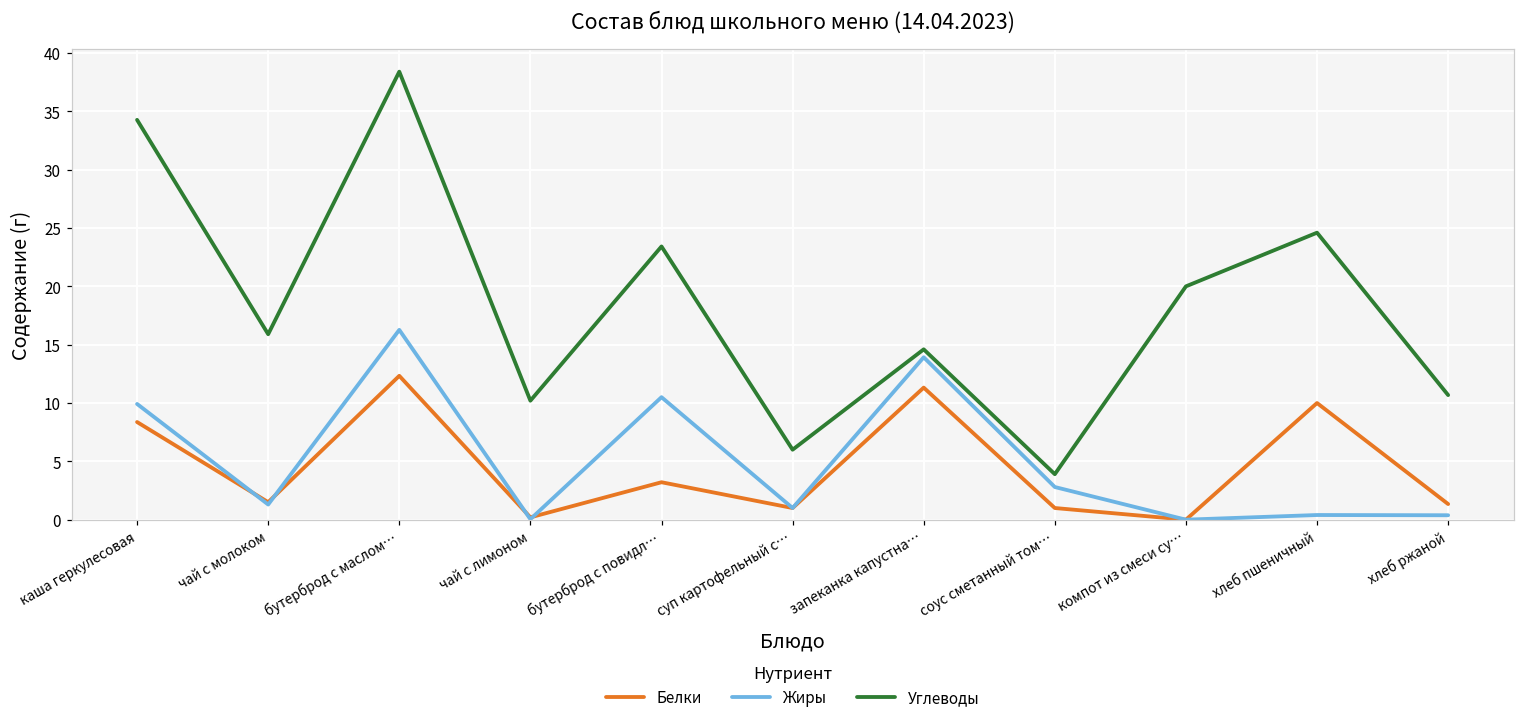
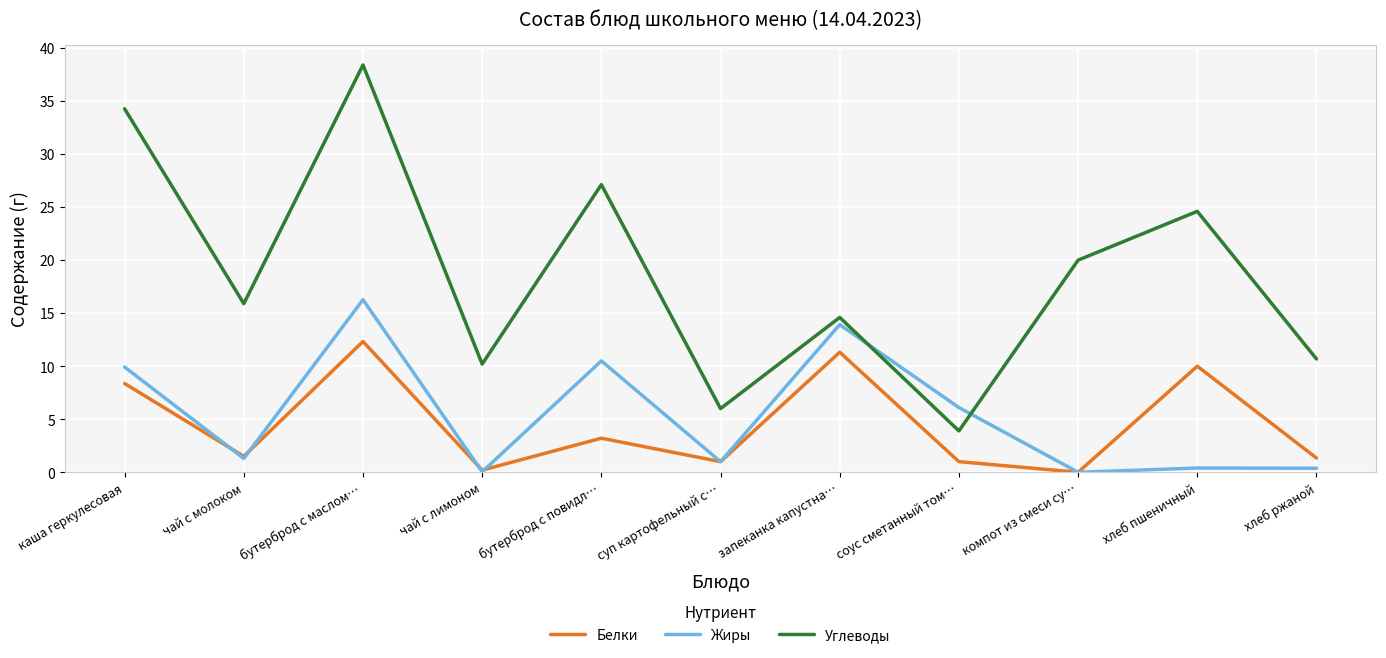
  {
    "Белки": {
      "каша геркулесовая": 8.4,
      "бутерброд с маслом…": 12.3,
      "бутерброд с повидл…": 3.2,
      "запеканка капустна…": 11.3,
      "соус сметанный том…": 1.0,
      "хлеб пшеничный": 10.0,
      "хлеб ржаной": 1.3
    },
    "Жиры": {
      "каша геркулесовая": 9.9,
      "бутерброд с маслом…": 16.3,
      "бутерброд с повидл…": 10.5,
      "запеканка капустна…": 13.9,
-     "соус сметанный том…": 2.8,
+     "соус сметанный том…": 6.1,
      "хлеб пшеничный": 0.4,
      "хлеб ржаной": 0.4
    },
    "Углеводы": {
      "каша геркулесовая": 34.3,
      "чай с молоком": 15.9,
      "бутерброд с маслом…": 38.4,
      "чай с лимоном": 10.2,
-     "бутерброд с повидл…": 23.4,
+     "бутерброд с повидл…": 27.1,
      "суп картофельный с…": 6.0,
      "запеканка капустна…": 14.6,
      "соус сметанный том…": 3.9,
      "компот из смеси су…": 20.0,
      "хлеб пшеничный": 24.6,
      "хлеб ржаной": 10.7
    }
  }
